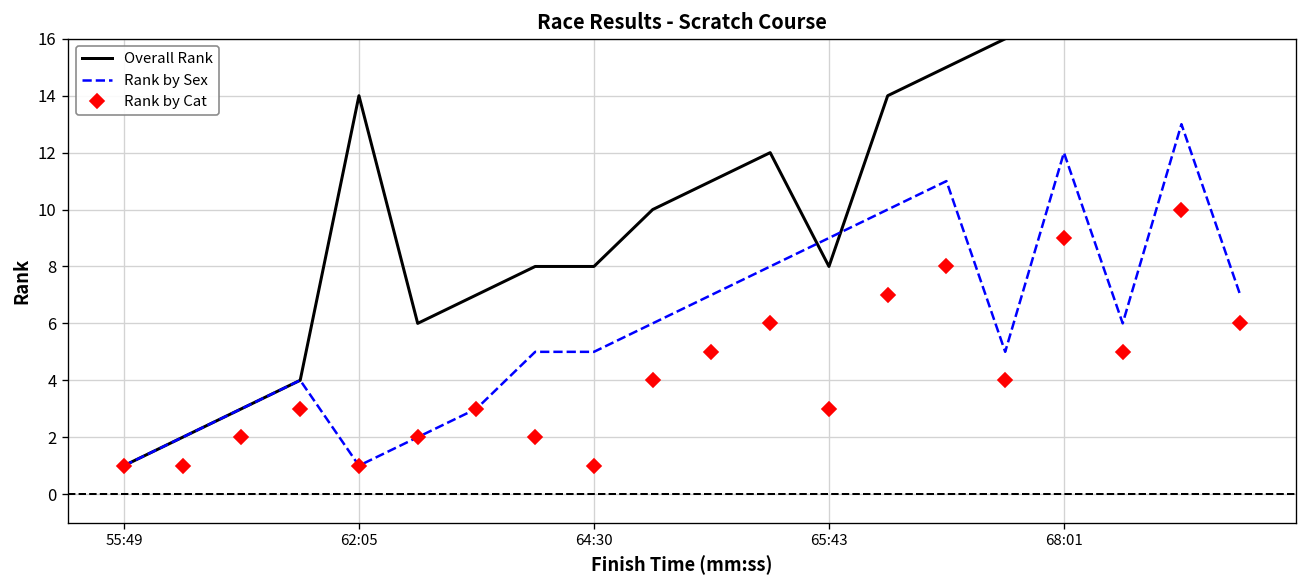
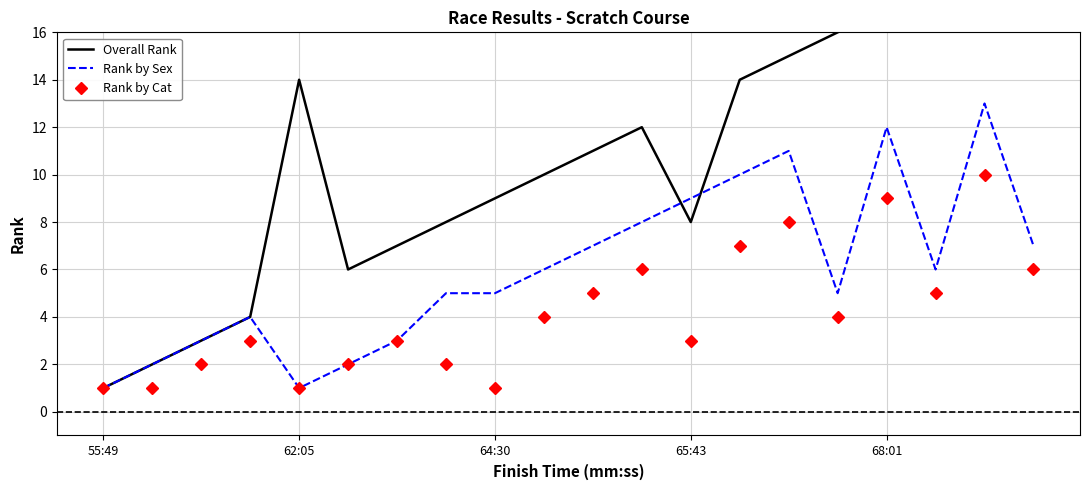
  {
    "Overall Rank": {
      "62:05": 14,
-     "64:30": 8,
+     "64:30": 9,
      "65:43": 8
    },
    "Rank by Sex": {
      "64:30": 5,
      "65:43": 9
    },
    "Rank by Cat": {
      "64:30": 1,
      "65:43": 3
    }
  }
